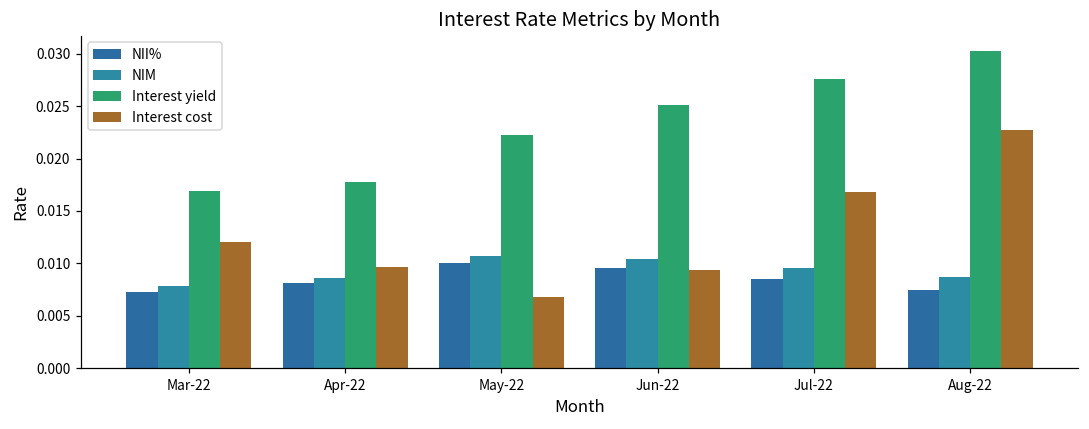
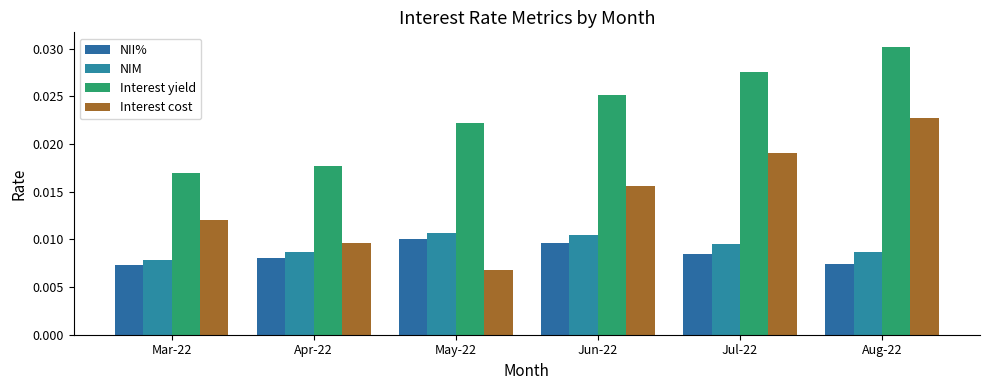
  {
    "Interest cost": {
      "Mar-22": 0.012,
      "Apr-22": 0.010,
      "May-22": 0.007,
-     "Jun-22": 0.009,
-     "Jul-22": 0.017,
+     "Jun-22": 0.016,
+     "Jul-22": 0.019,
      "Aug-22": 0.023
    }
  }
